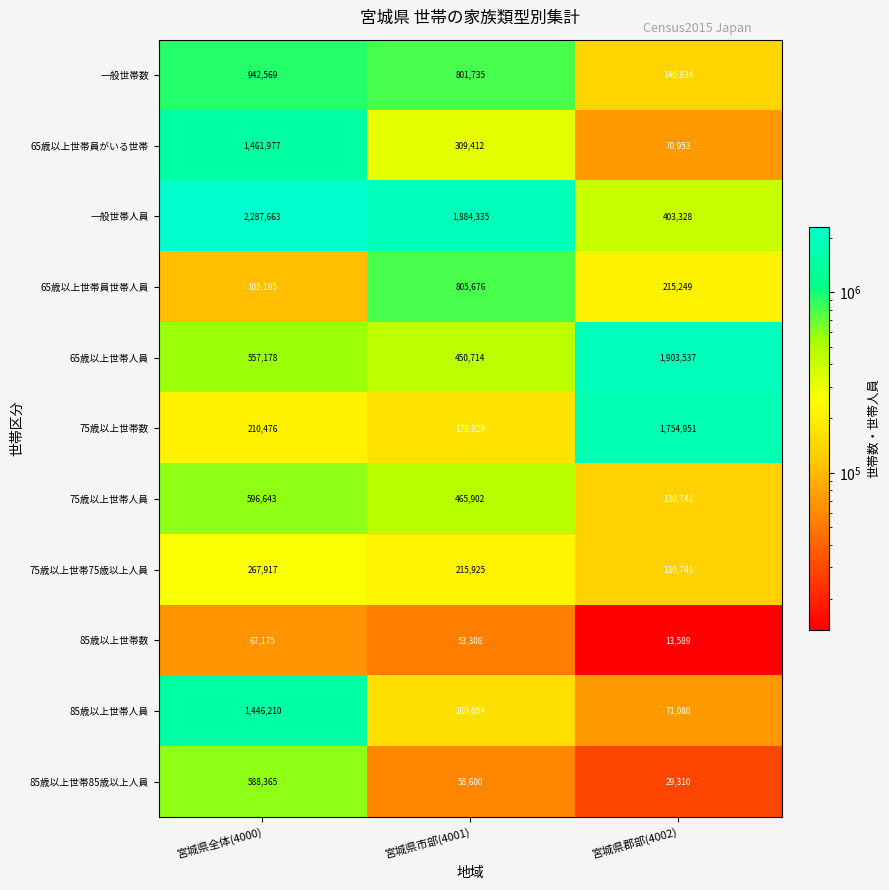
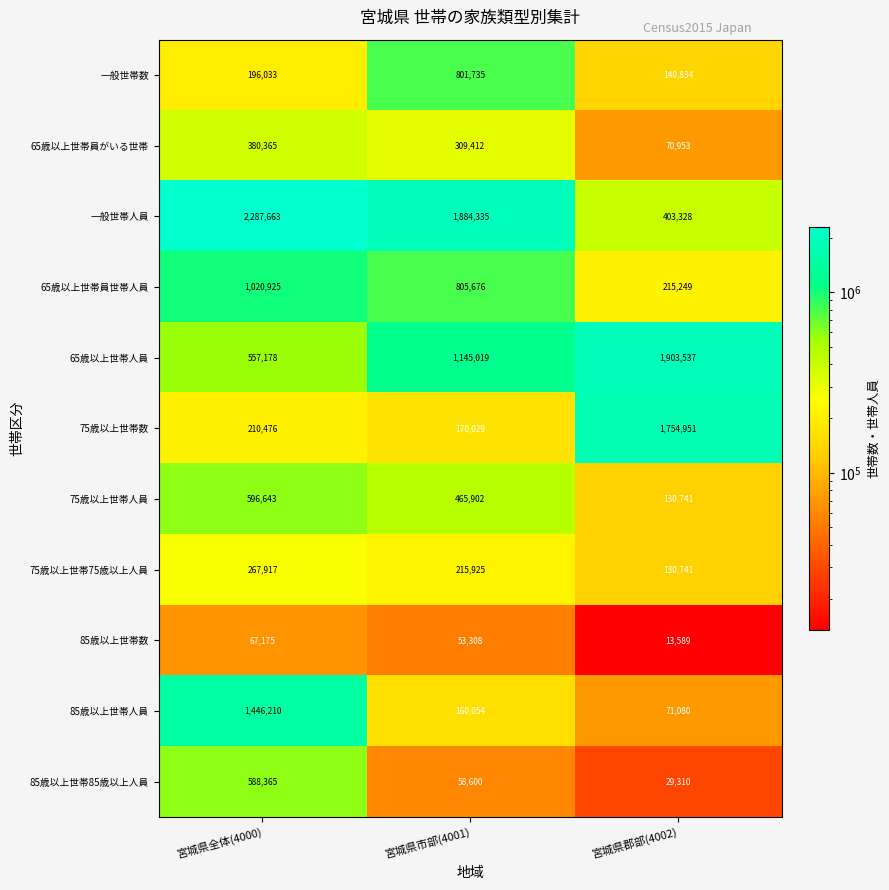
  {
    "一般世帯数": {
-     "宮城県全体(4000)": "942,569",
+     "宮城県全体(4000)": "196,033",
      "宮城県市部(4001)": "801,735",
      "宮城県郡部(4002)": "140,834"
    },
    "65歳以上世帯員がいる世帯": {
-     "宮城県全体(4000)": "1,461,977",
+     "宮城県全体(4000)": "380,365",
      "宮城県市部(4001)": "309,412",
      "宮城県郡部(4002)": "70,953"
    },
    "一般世帯人員": {
      "宮城県全体(4000)": "2,287,663",
      "宮城県市部(4001)": "1,884,335",
      "宮城県郡部(4002)": "403,328"
    },
    "65歳以上世帯員世帯人員": {
-     "宮城県全体(4000)": "105,195",
+     "宮城県全体(4000)": "1,020,925",
      "宮城県市部(4001)": "805,676",
      "宮城県郡部(4002)": "215,249"
    },
    "65歳以上世帯人員": {
      "宮城県全体(4000)": "557,178",
-     "宮城県市部(4001)": "450,714",
+     "宮城県市部(4001)": "1,145,019",
      "宮城県郡部(4002)": "1,903,537"
    },
    "75歳以上世帯数": {
      "宮城県全体(4000)": "210,476",
      "宮城県市部(4001)": "170,029",
      "宮城県郡部(4002)": "1,754,951"
    },
    "75歳以上世帯人員": {
      "宮城県全体(4000)": "596,643",
      "宮城県市部(4001)": "465,902",
      "宮城県郡部(4002)": "130,741"
    },
    "75歳以上世帯75歳以上人員": {
      "宮城県全体(4000)": "267,917",
      "宮城県市部(4001)": "215,925",
      "宮城県郡部(4002)": "130,741"
    },
    "85歳以上世帯数": {
      "宮城県全体(4000)": "67,175",
      "宮城県市部(4001)": "53,308",
      "宮城県郡部(4002)": "13,589"
    },
    "85歳以上世帯人員": {
      "宮城県全体(4000)": "1,446,210",
      "宮城県市部(4001)": "160,054",
      "宮城県郡部(4002)": "71,080"
    },
    "85歳以上世帯85歳以上人員": {
      "宮城県全体(4000)": "588,365",
      "宮城県市部(4001)": "58,600",
      "宮城県郡部(4002)": "29,310"
    }
  }
